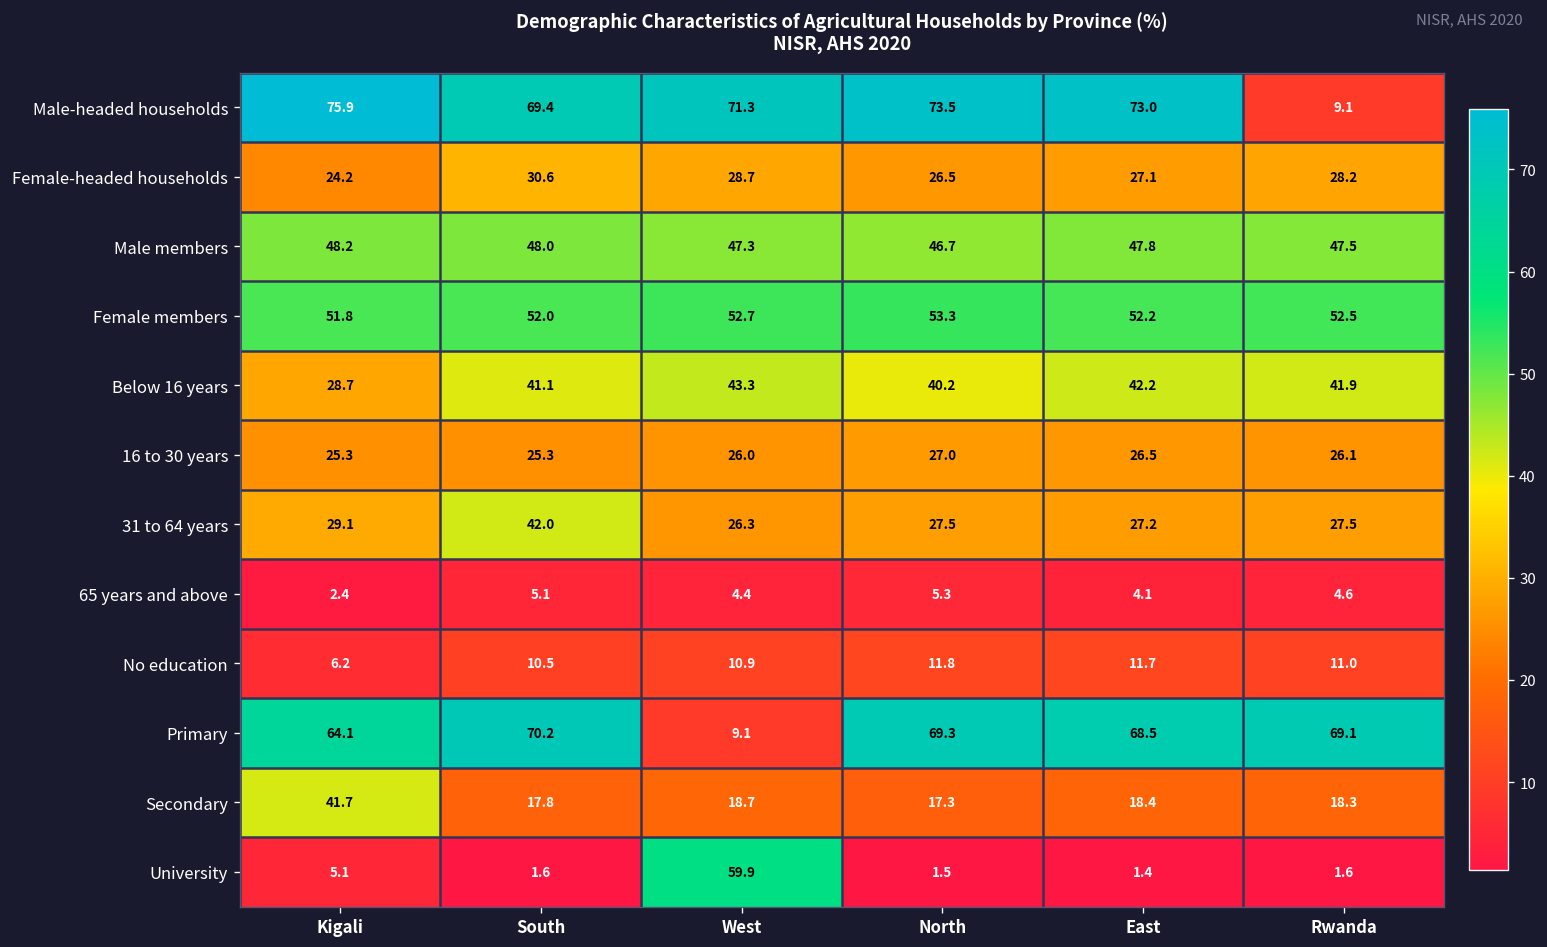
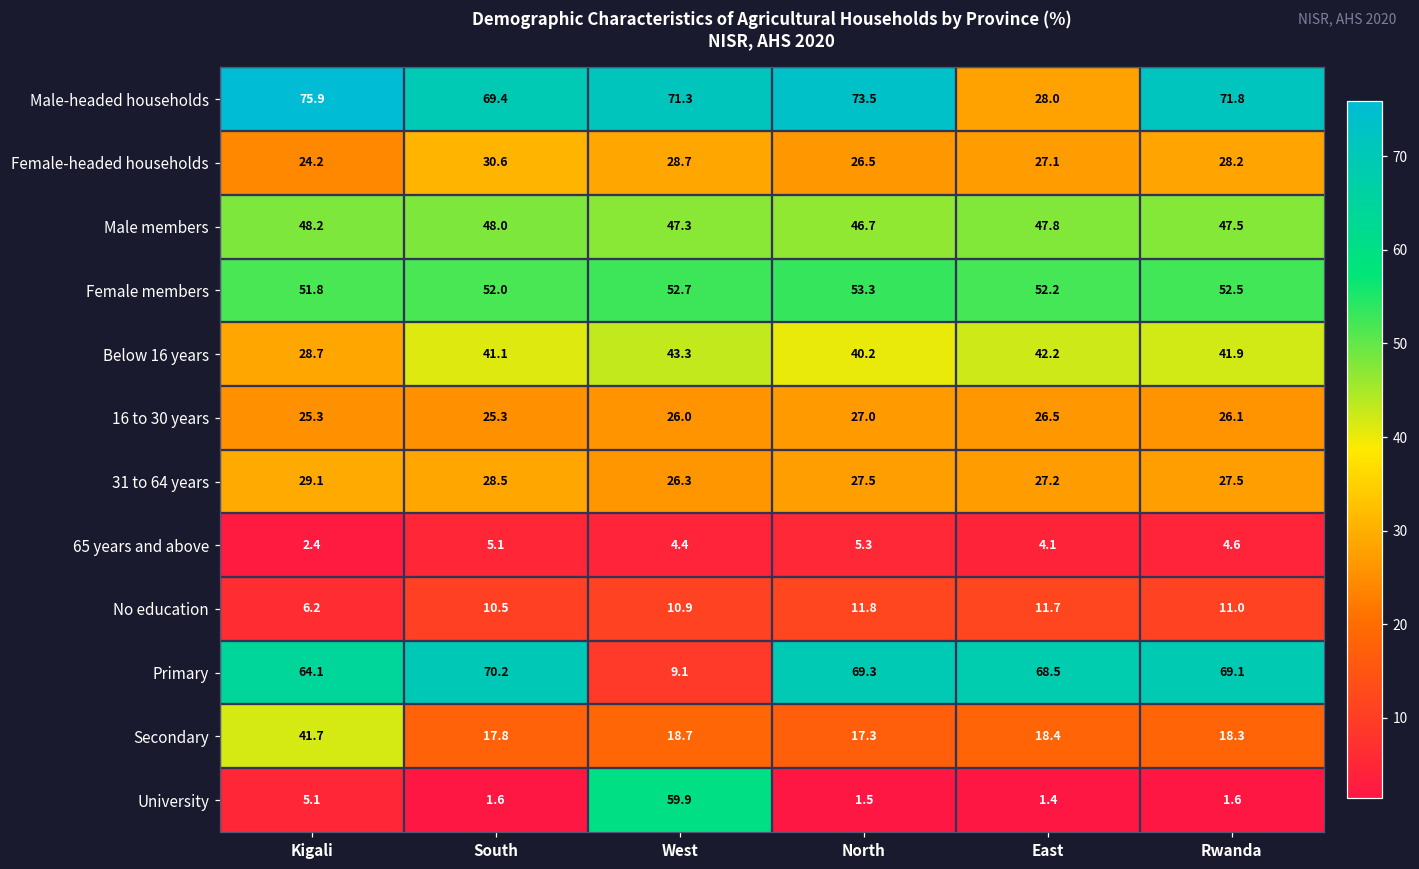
  {
    "Male-headed households": {
      "Kigali": 75.9,
      "South": 69.4,
      "West": 71.3,
      "North": 73.5,
-     "East": 73.0,
-     "Rwanda": 9.1
+     "East": 28.0,
+     "Rwanda": 71.8
    },
    "Female-headed households": {
      "Kigali": 24.2,
      "South": 30.6,
      "West": 28.7,
      "North": 26.5,
      "East": 27.1,
      "Rwanda": 28.2
    },
    "Male members": {
      "Kigali": 48.2,
      "South": 48.0,
      "West": 47.3,
      "North": 46.7,
      "East": 47.8,
      "Rwanda": 47.5
    },
    "Female members": {
      "Kigali": 51.8,
      "South": 52.0,
      "West": 52.7,
      "North": 53.3,
      "East": 52.2,
      "Rwanda": 52.5
    },
    "Below 16 years": {
      "Kigali": 28.7,
      "South": 41.1,
      "West": 43.3,
      "North": 40.2,
      "East": 42.2,
      "Rwanda": 41.9
    },
    "16 to 30 years": {
      "Kigali": 25.3,
      "South": 25.3,
      "West": 26.0,
      "North": 27.0,
      "East": 26.5,
      "Rwanda": 26.1
    },
    "31 to 64 years": {
      "Kigali": 29.1,
-     "South": 42.0,
+     "South": 28.5,
      "West": 26.3,
      "North": 27.5,
      "East": 27.2,
      "Rwanda": 27.5
    },
    "65 years and above": {
      "Kigali": 2.4,
      "South": 5.1,
      "West": 4.4,
      "North": 5.3,
      "East": 4.1,
      "Rwanda": 4.6
    },
    "No education": {
      "Kigali": 6.2,
      "South": 10.5,
      "West": 10.9,
      "North": 11.8,
      "East": 11.7,
      "Rwanda": 11.0
    },
    "Primary": {
      "Kigali": 64.1,
      "South": 70.2,
      "West": 9.1,
      "North": 69.3,
      "East": 68.5,
      "Rwanda": 69.1
    },
    "Secondary": {
      "Kigali": 41.7,
      "South": 17.8,
      "West": 18.7,
      "North": 17.3,
      "East": 18.4,
      "Rwanda": 18.3
    },
    "University": {
      "Kigali": 5.1,
      "South": 1.6,
      "West": 59.9,
      "North": 1.5,
      "East": 1.4,
      "Rwanda": 1.6
    }
  }
